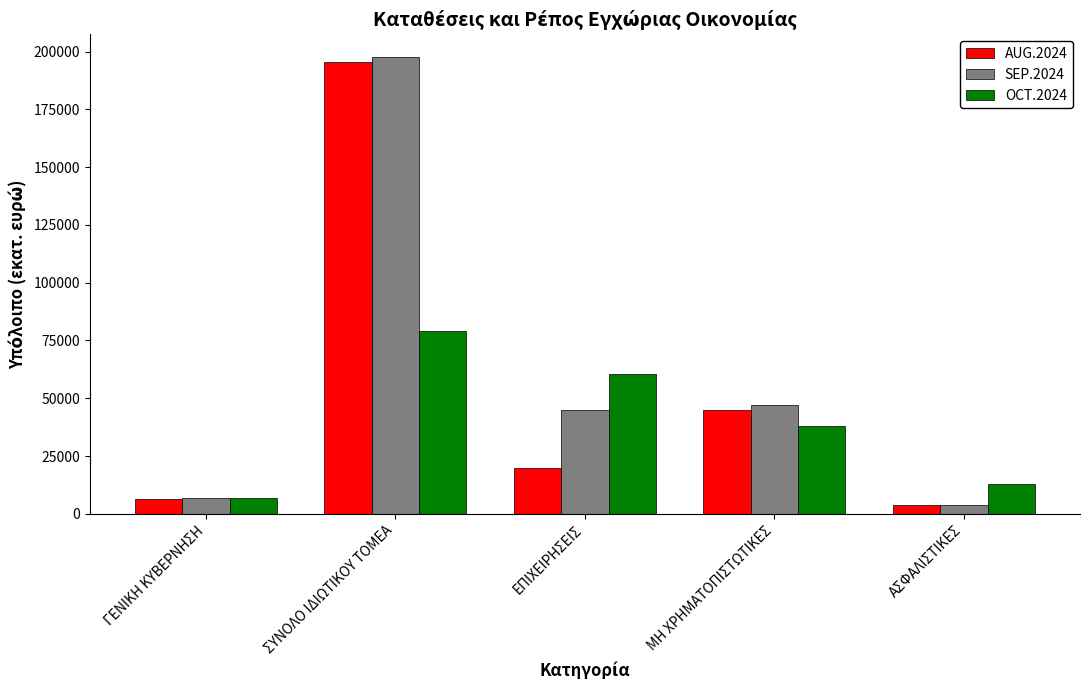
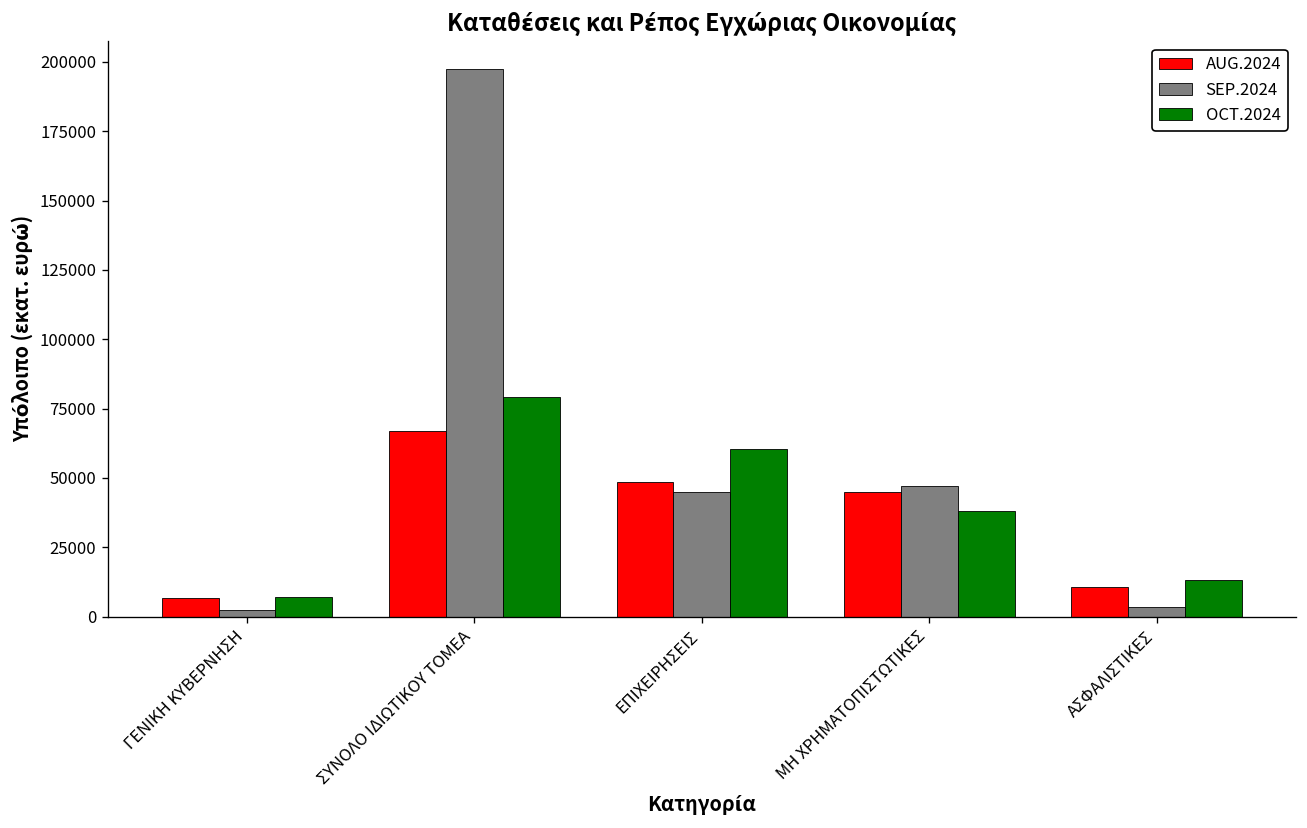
  {
    "AUG.2024": {
      "ΓΕΝΙΚΗ ΚΥΒΕΡΝΗΣΗ": 7000,
-     "ΣΥΝΟΛΟ ΙΔΙΩΤΙΚΟΥ ΤΟΜΕΑ": 195000,
-     "ΕΠΙΧΕΙΡΗΣΕΙΣ": 20000,
+     "ΣΥΝΟΛΟ ΙΔΙΩΤΙΚΟΥ ΤΟΜΕΑ": 67000,
+     "ΕΠΙΧΕΙΡΗΣΕΙΣ": 49000,
      "ΜΗ ΧΡΗΜΑΤΟΠΙΣΤΩΤΙΚΕΣ": 45000,
-     "ΑΣΦΑΛΙΣΤΙΚΕΣ": 4000
+     "ΑΣΦΑΛΙΣΤΙΚΕΣ": 11000
    },
    "SEP.2024": {
-     "ΓΕΝΙΚΗ ΚΥΒΕΡΝΗΣΗ": 7000,
+     "ΓΕΝΙΚΗ ΚΥΒΕΡΝΗΣΗ": 2000,
      "ΣΥΝΟΛΟ ΙΔΙΩΤΙΚΟΥ ΤΟΜΕΑ": 198000,
      "ΕΠΙΧΕΙΡΗΣΕΙΣ": 45000,
      "ΜΗ ΧΡΗΜΑΤΟΠΙΣΤΩΤΙΚΕΣ": 47000,
      "ΑΣΦΑΛΙΣΤΙΚΕΣ": 4000
    },
    "OCT.2024": {
      "ΓΕΝΙΚΗ ΚΥΒΕΡΝΗΣΗ": 7000,
      "ΣΥΝΟΛΟ ΙΔΙΩΤΙΚΟΥ ΤΟΜΕΑ": 79000,
      "ΕΠΙΧΕΙΡΗΣΕΙΣ": 60000,
      "ΜΗ ΧΡΗΜΑΤΟΠΙΣΤΩΤΙΚΕΣ": 38000,
      "ΑΣΦΑΛΙΣΤΙΚΕΣ": 13000
    }
  }
